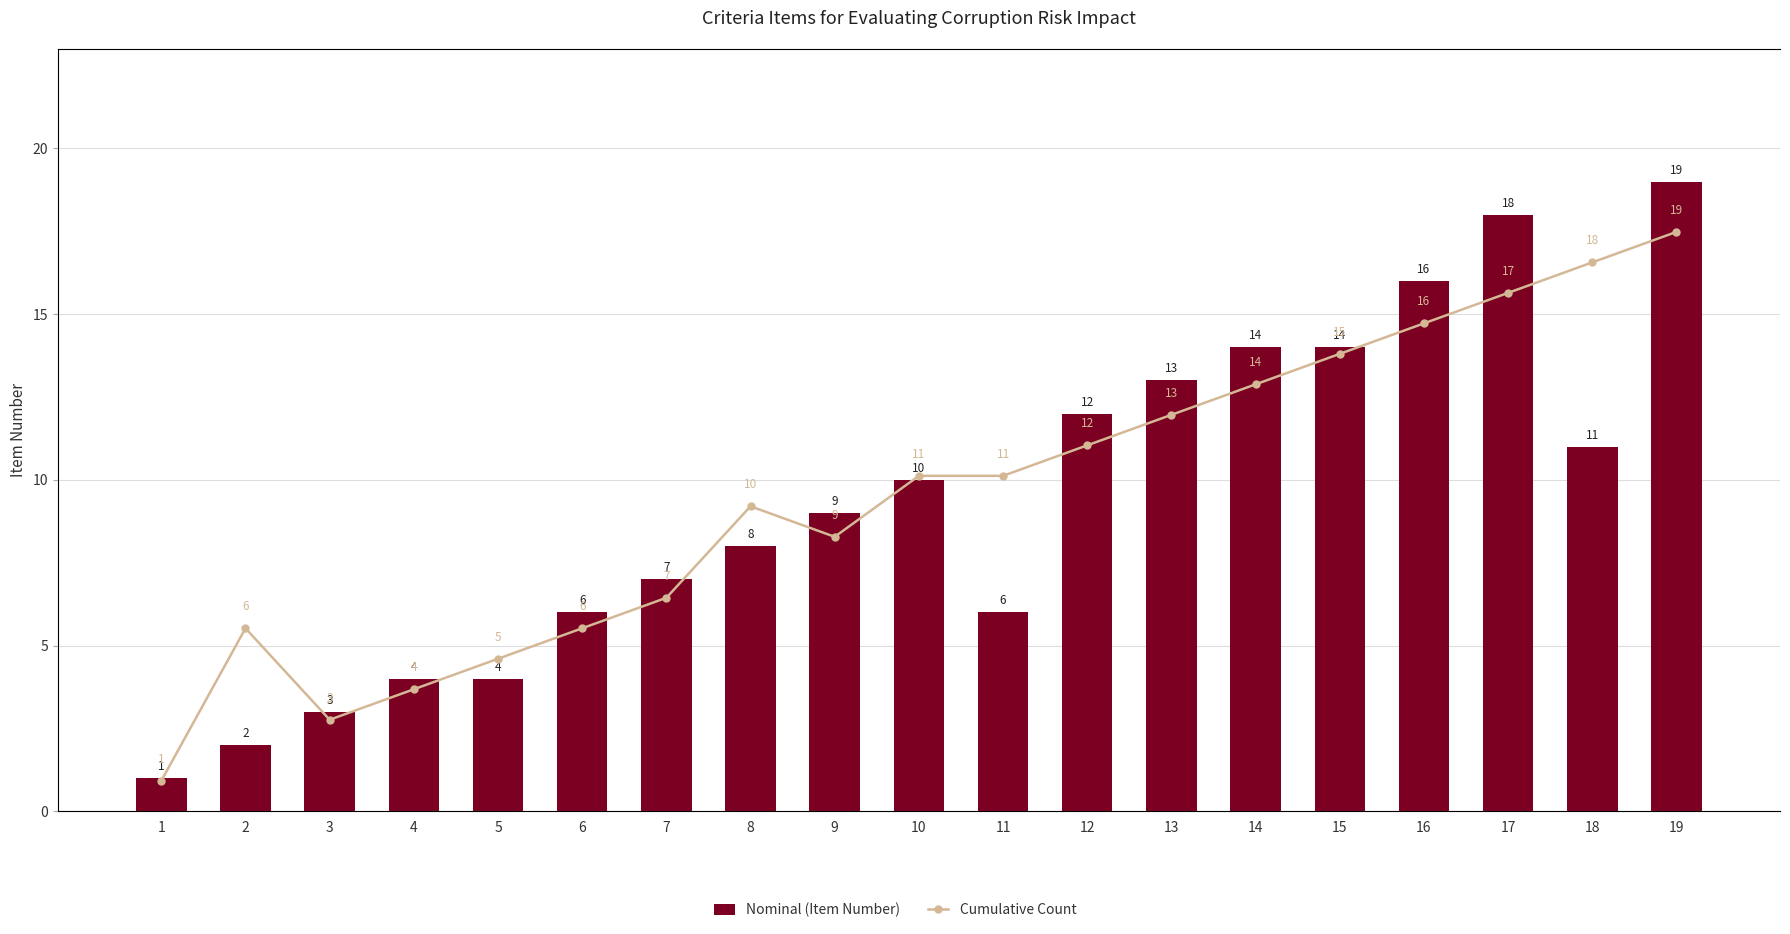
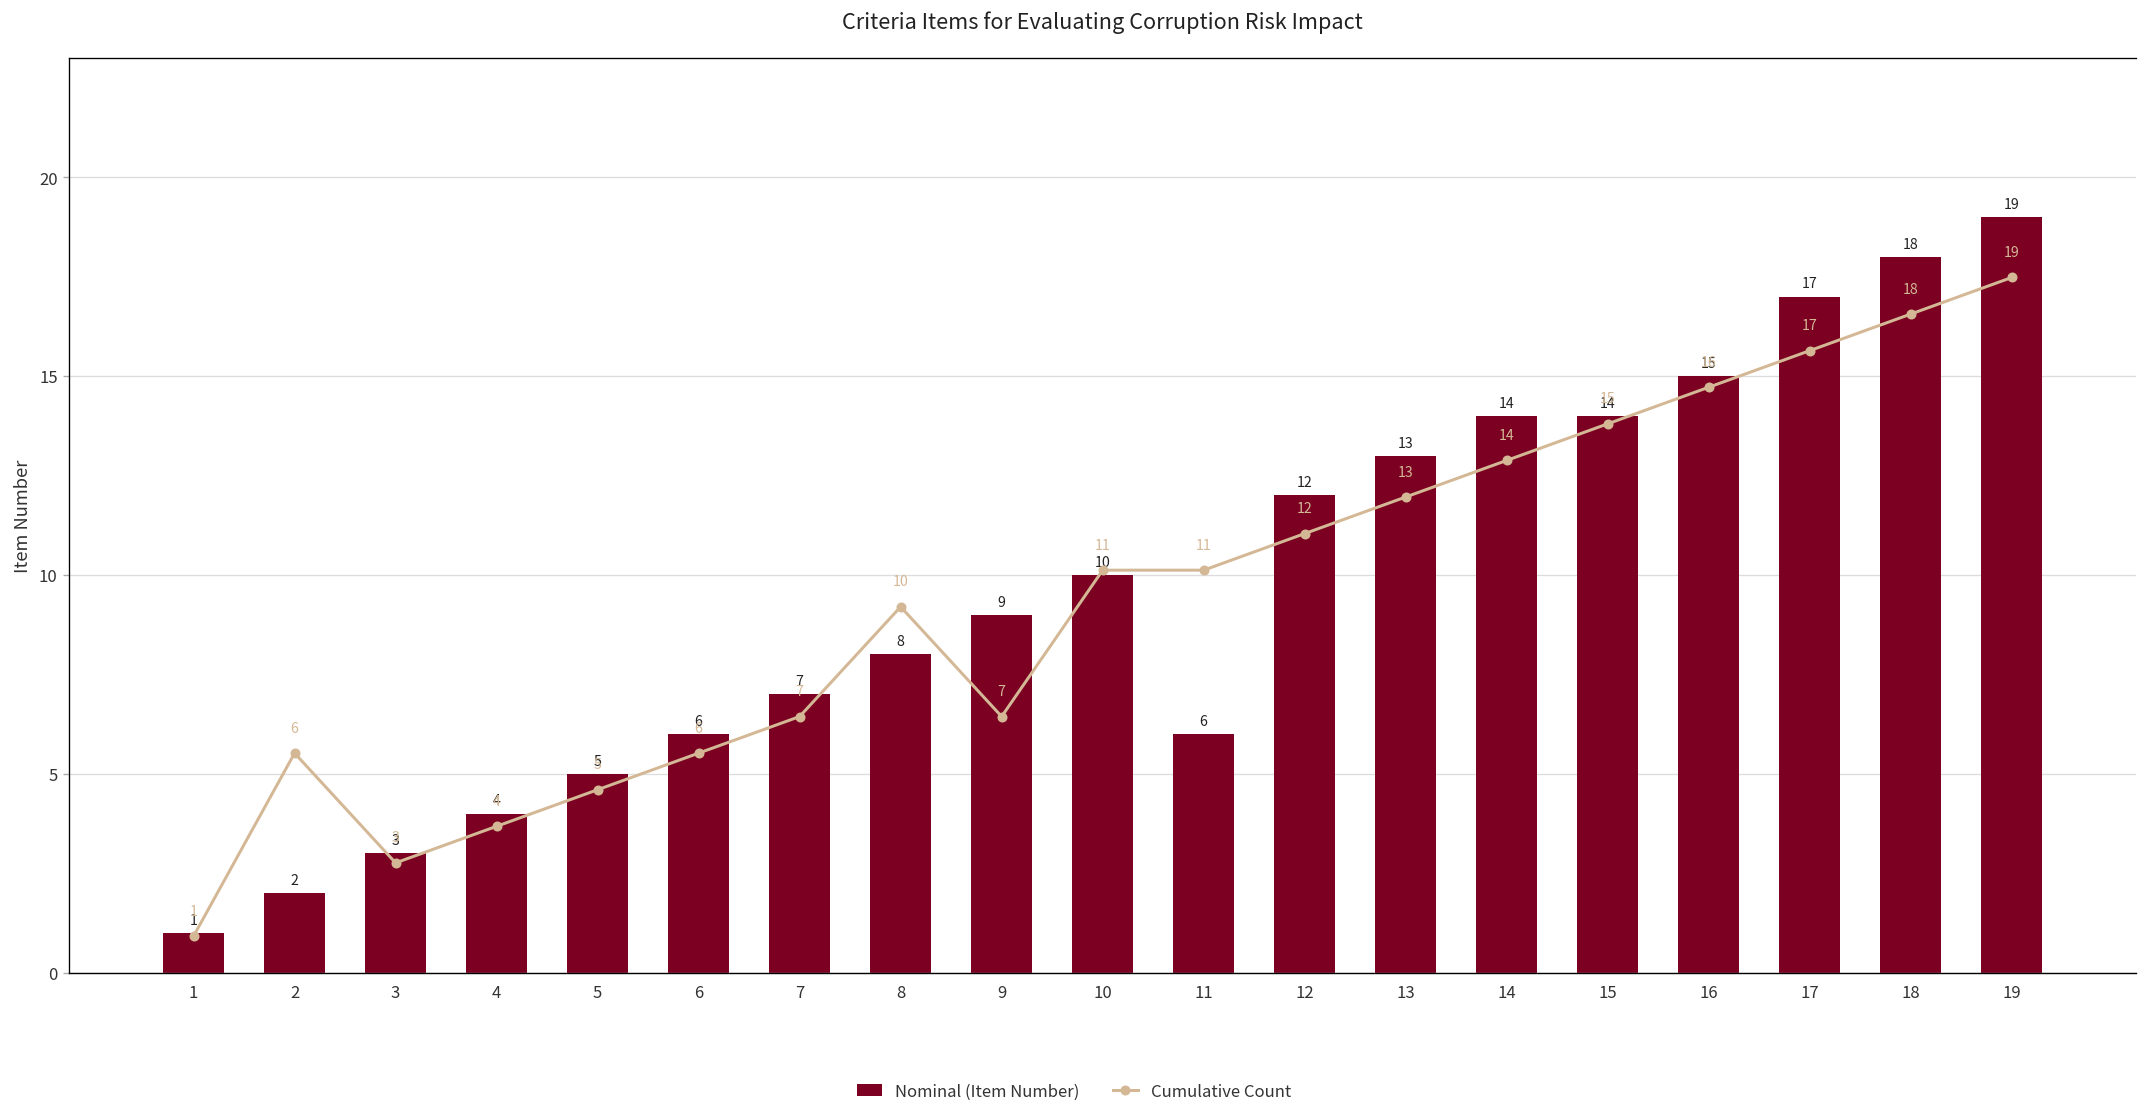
  {
    "Nominal (Item Number)": {
      "2": 2,
-     "5": 4,
+     "5": 5,
      "8": 8,
      "9": 9,
      "11": 6,
      "12": 12,
      "13": 13,
      "14": 14,
-     "16": 16,
-     "17": 18,
-     "18": 11,
+     "16": 15,
+     "17": 17,
+     "18": 18,
      "19": 19
    },
    "Cumulative Count": {
      "2": 6,
      "8": 10,
-     "9": 9,
+     "9": 7,
      "10": 11,
      "11": 11
    }
  }
